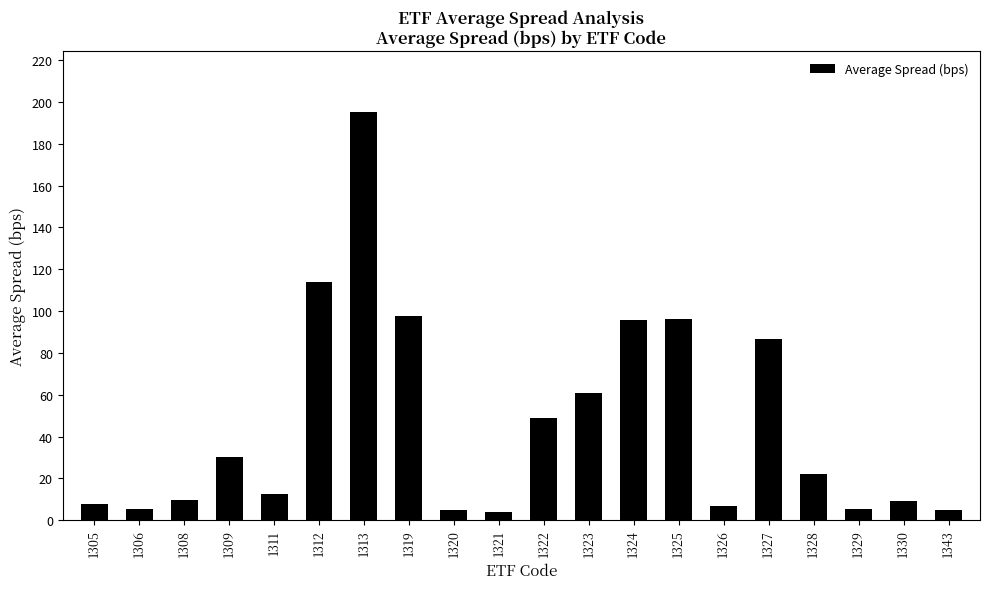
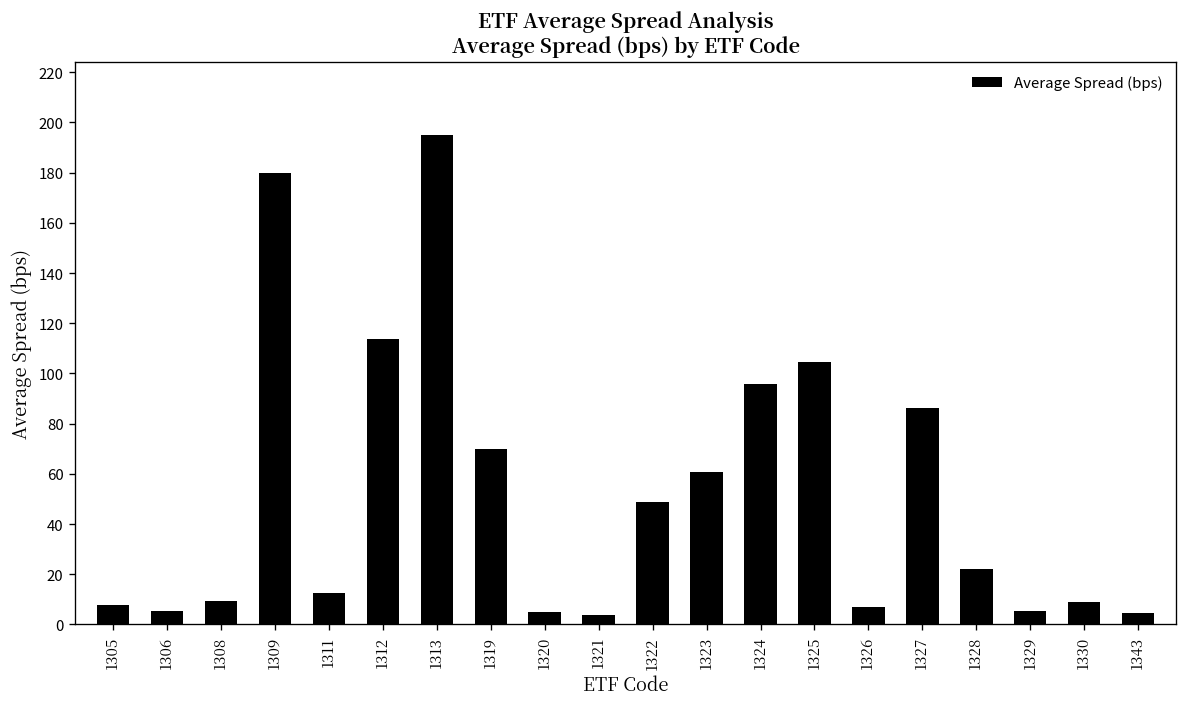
  {
    "1305": 8,
    "1306": 6,
    "1308": 9,
-   "1309": 30,
+   "1309": 180,
    "1311": 13,
    "1312": 114,
    "1313": 195,
-   "1319": 98,
+   "1319": 70,
    "1320": 5,
    "1321": 4,
    "1322": 49,
    "1323": 61,
    "1324": 96,
-   "1325": 96,
+   "1325": 105,
    "1326": 7,
    "1327": 86,
    "1328": 22,
    "1329": 5,
    "1330": 9,
    "1343": 5
  }
